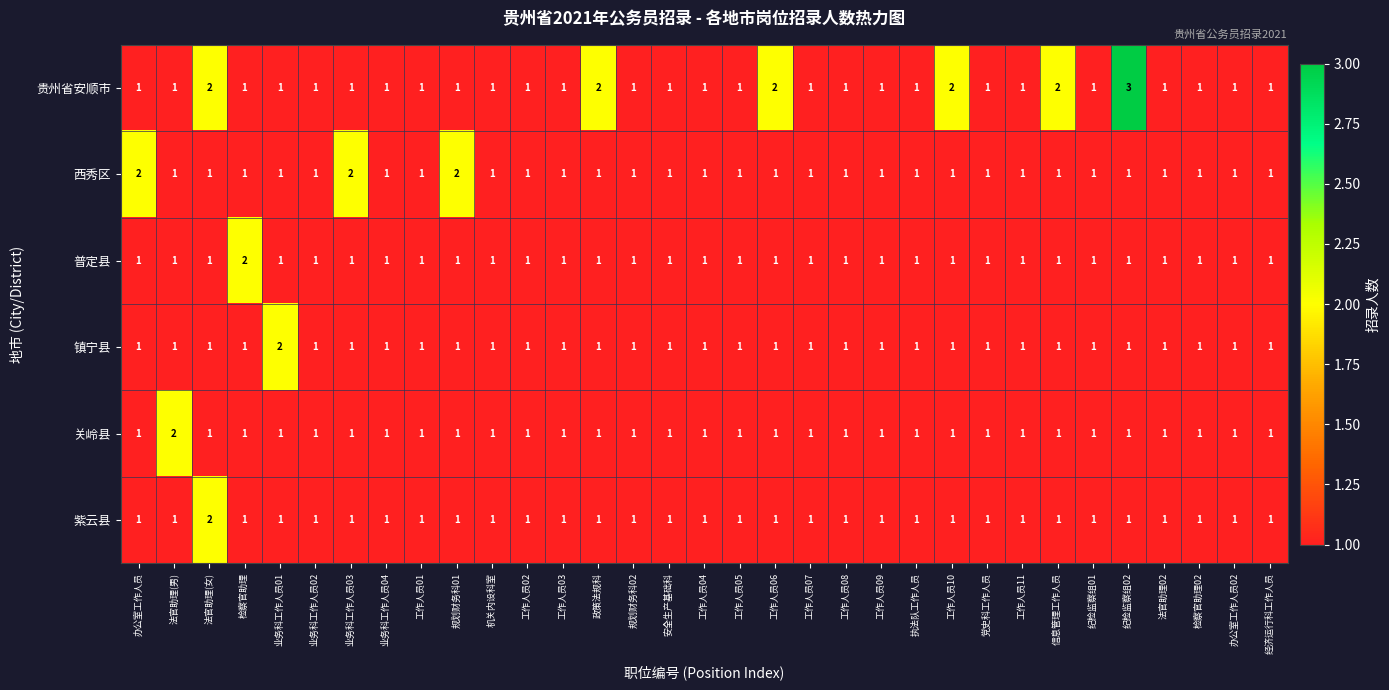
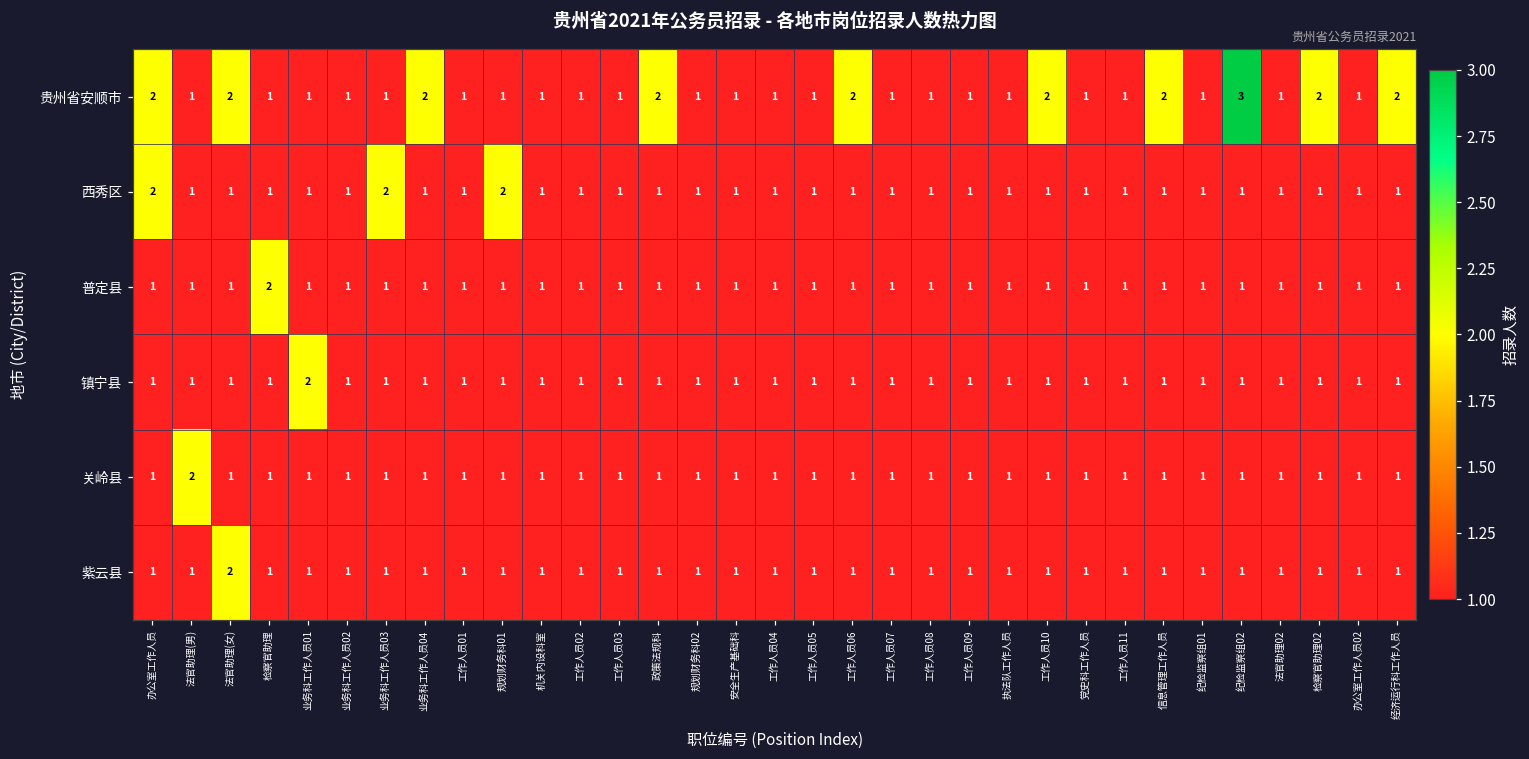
  {
    "贵州省安顺市": {
-     "办公室工作人员": 1,
+     "办公室工作人员": 2,
      "法官助理(男)": 1,
      "法官助理(女)": 2,
      "检察官助理": 1,
      "业务科工作人员01": 1,
      "业务科工作人员02": 1,
      "业务科工作人员03": 1,
-     "业务科工作人员04": 1,
+     "业务科工作人员04": 2,
      "工作人员01": 1,
      "规划财务科01": 1,
      "机关内设科室": 1,
      "工作人员02": 1,
      "工作人员03": 1,
      "政策法规科": 2,
      "规划财务科02": 1,
      "安全生产基础科": 1,
      "工作人员04": 1,
      "工作人员05": 1,
      "工作人员06": 2,
      "工作人员07": 1,
      "工作人员08": 1,
      "工作人员09": 1,
      "执法队工作人员": 1,
      "工作人员10": 2,
      "党史科工作人员": 1,
      "工作人员11": 1,
      "信息管理工作人员": 2,
      "纪检监察组01": 1,
      "纪检监察组02": 3,
      "法官助理02": 1,
-     "检察官助理02": 1,
+     "检察官助理02": 2,
      "办公室工作人员02": 1,
-     "经济运行科工作人员": 1
+     "经济运行科工作人员": 2
    },
    "西秀区": {
      "办公室工作人员": 2,
      "法官助理(男)": 1,
      "法官助理(女)": 1,
      "检察官助理": 1,
      "业务科工作人员01": 1,
      "业务科工作人员02": 1,
      "业务科工作人员03": 2,
      "业务科工作人员04": 1,
      "工作人员01": 1,
      "规划财务科01": 2,
      "机关内设科室": 1,
      "工作人员02": 1,
      "工作人员03": 1,
      "政策法规科": 1,
      "规划财务科02": 1,
      "安全生产基础科": 1,
      "工作人员04": 1,
      "工作人员05": 1,
      "工作人员06": 1,
      "工作人员07": 1,
      "工作人员08": 1,
      "工作人员09": 1,
      "执法队工作人员": 1,
      "工作人员10": 1,
      "党史科工作人员": 1,
      "工作人员11": 1,
      "信息管理工作人员": 1,
      "纪检监察组01": 1,
      "纪检监察组02": 1,
      "法官助理02": 1,
      "检察官助理02": 1,
      "办公室工作人员02": 1,
      "经济运行科工作人员": 1
    },
    "普定县": {
      "办公室工作人员": 1,
      "法官助理(男)": 1,
      "法官助理(女)": 1,
      "检察官助理": 2,
      "业务科工作人员01": 1,
      "业务科工作人员02": 1,
      "业务科工作人员03": 1,
      "业务科工作人员04": 1,
      "工作人员01": 1,
      "规划财务科01": 1,
      "机关内设科室": 1,
      "工作人员02": 1,
      "工作人员03": 1,
      "政策法规科": 1,
      "规划财务科02": 1,
      "安全生产基础科": 1,
      "工作人员04": 1,
      "工作人员05": 1,
      "工作人员06": 1,
      "工作人员07": 1,
      "工作人员08": 1,
      "工作人员09": 1,
      "执法队工作人员": 1,
      "工作人员10": 1,
      "党史科工作人员": 1,
      "工作人员11": 1,
      "信息管理工作人员": 1,
      "纪检监察组01": 1,
      "纪检监察组02": 1,
      "法官助理02": 1,
      "检察官助理02": 1,
      "办公室工作人员02": 1,
      "经济运行科工作人员": 1
    },
    "镇宁县": {
      "办公室工作人员": 1,
      "法官助理(男)": 1,
      "法官助理(女)": 1,
      "检察官助理": 1,
      "业务科工作人员01": 2,
      "业务科工作人员02": 1,
      "业务科工作人员03": 1,
      "业务科工作人员04": 1,
      "工作人员01": 1,
      "规划财务科01": 1,
      "机关内设科室": 1,
      "工作人员02": 1,
      "工作人员03": 1,
      "政策法规科": 1,
      "规划财务科02": 1,
      "安全生产基础科": 1,
      "工作人员04": 1,
      "工作人员05": 1,
      "工作人员06": 1,
      "工作人员07": 1,
      "工作人员08": 1,
      "工作人员09": 1,
      "执法队工作人员": 1,
      "工作人员10": 1,
      "党史科工作人员": 1,
      "工作人员11": 1,
      "信息管理工作人员": 1,
      "纪检监察组01": 1,
      "纪检监察组02": 1,
      "法官助理02": 1,
      "检察官助理02": 1,
      "办公室工作人员02": 1,
      "经济运行科工作人员": 1
    },
    "关岭县": {
      "办公室工作人员": 1,
      "法官助理(男)": 2,
      "法官助理(女)": 1,
      "检察官助理": 1,
      "业务科工作人员01": 1,
      "业务科工作人员02": 1,
      "业务科工作人员03": 1,
      "业务科工作人员04": 1,
      "工作人员01": 1,
      "规划财务科01": 1,
      "机关内设科室": 1,
      "工作人员02": 1,
      "工作人员03": 1,
      "政策法规科": 1,
      "规划财务科02": 1,
      "安全生产基础科": 1,
      "工作人员04": 1,
      "工作人员05": 1,
      "工作人员06": 1,
      "工作人员07": 1,
      "工作人员08": 1,
      "工作人员09": 1,
      "执法队工作人员": 1,
      "工作人员10": 1,
      "党史科工作人员": 1,
      "工作人员11": 1,
      "信息管理工作人员": 1,
      "纪检监察组01": 1,
      "纪检监察组02": 1,
      "法官助理02": 1,
      "检察官助理02": 1,
      "办公室工作人员02": 1,
      "经济运行科工作人员": 1
    },
    "紫云县": {
      "办公室工作人员": 1,
      "法官助理(男)": 1,
      "法官助理(女)": 2,
      "检察官助理": 1,
      "业务科工作人员01": 1,
      "业务科工作人员02": 1,
      "业务科工作人员03": 1,
      "业务科工作人员04": 1,
      "工作人员01": 1,
      "规划财务科01": 1,
      "机关内设科室": 1,
      "工作人员02": 1,
      "工作人员03": 1,
      "政策法规科": 1,
      "规划财务科02": 1,
      "安全生产基础科": 1,
      "工作人员04": 1,
      "工作人员05": 1,
      "工作人员06": 1,
      "工作人员07": 1,
      "工作人员08": 1,
      "工作人员09": 1,
      "执法队工作人员": 1,
      "工作人员10": 1,
      "党史科工作人员": 1,
      "工作人员11": 1,
      "信息管理工作人员": 1,
      "纪检监察组01": 1,
      "纪检监察组02": 1,
      "法官助理02": 1,
      "检察官助理02": 1,
      "办公室工作人员02": 1,
      "经济运行科工作人员": 1
    }
  }
